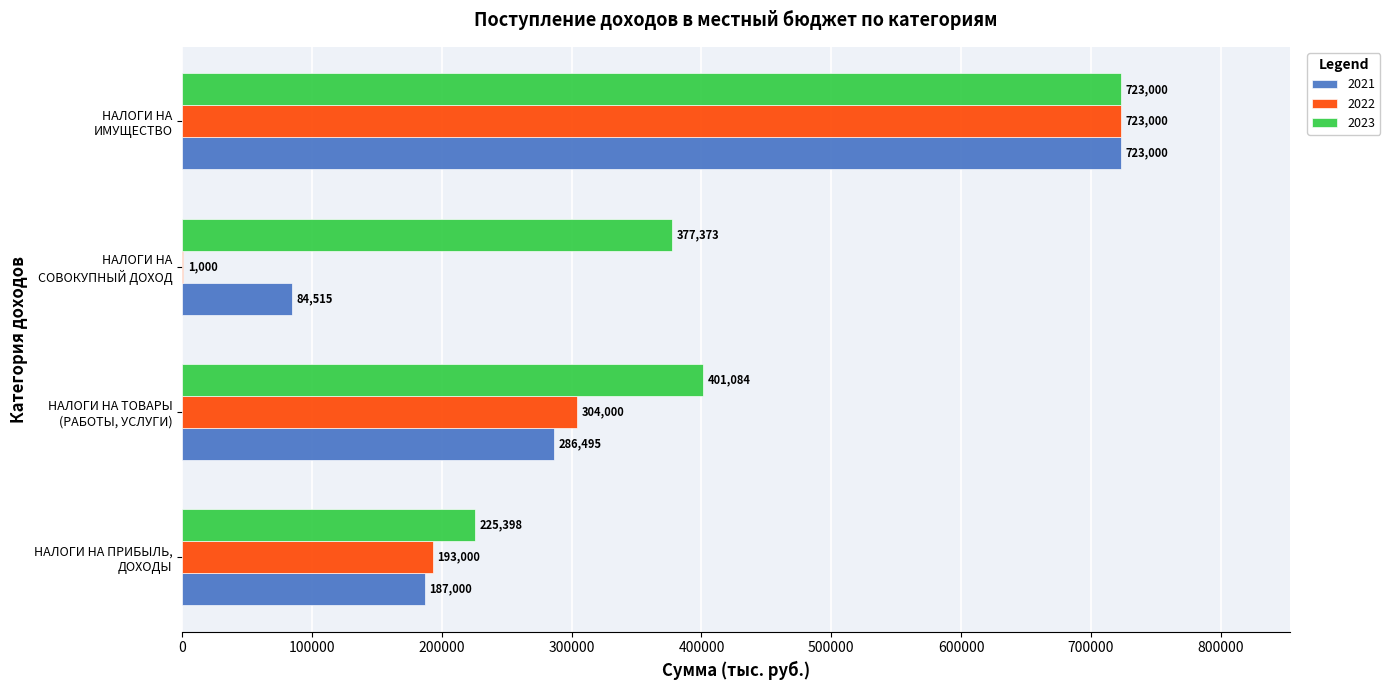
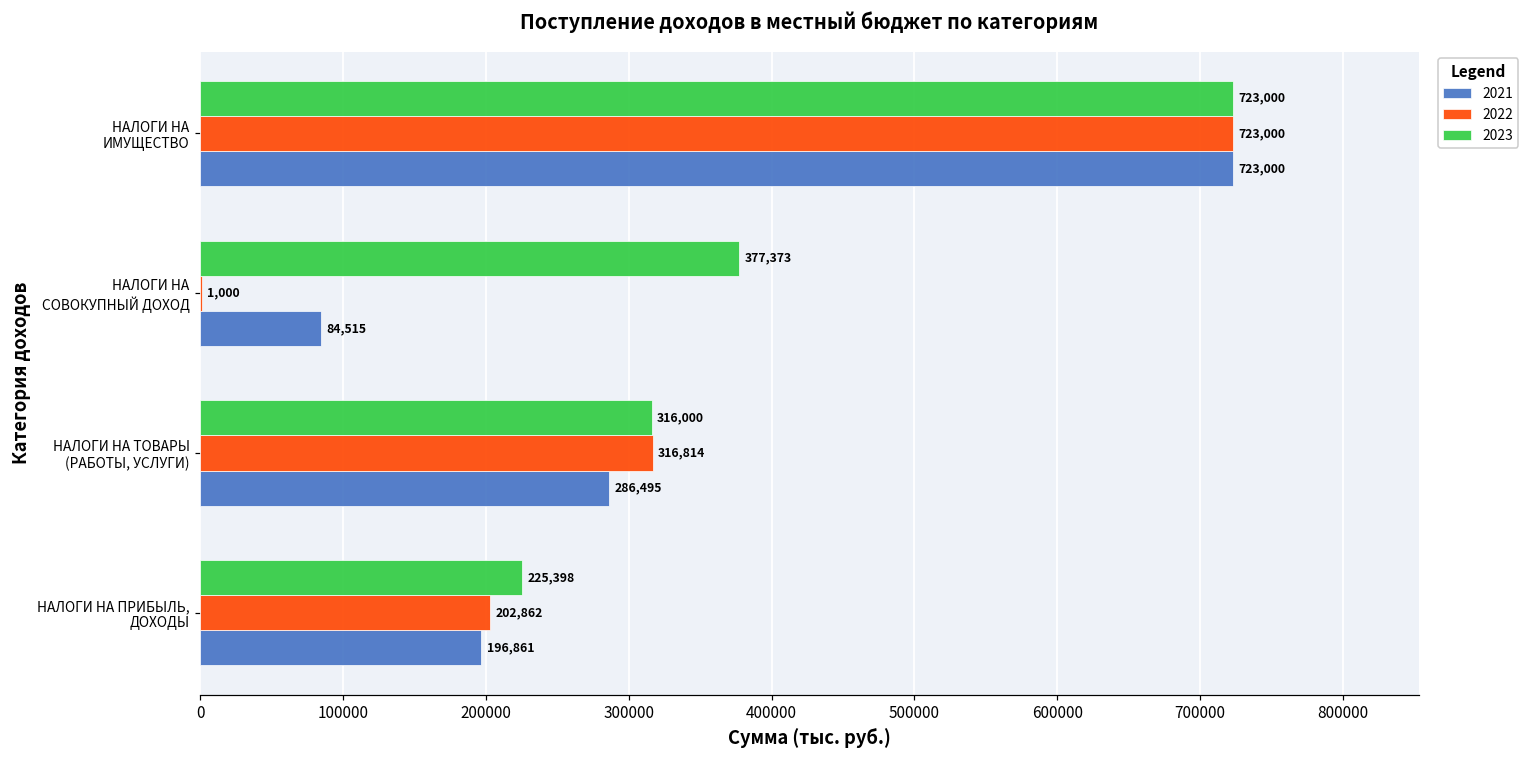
  {
    "2021": {
      "НАЛОГИ НА ИМУЩЕСТВО": "723,000",
      "НАЛОГИ НА СОВОКУПНЫЙ ДОХОД": "84,515",
      "НАЛОГИ НА ТОВАРЫ (РАБОТЫ, УСЛУГИ)": "286,495",
-     "НАЛОГИ НА ПРИБЫЛЬ, ДОХОДЫ": "187,000"
+     "НАЛОГИ НА ПРИБЫЛЬ, ДОХОДЫ": "196,861"
    },
    "2022": {
      "НАЛОГИ НА ИМУЩЕСТВО": "723,000",
      "НАЛОГИ НА СОВОКУПНЫЙ ДОХОД": "1,000",
-     "НАЛОГИ НА ТОВАРЫ (РАБОТЫ, УСЛУГИ)": "304,000",
-     "НАЛОГИ НА ПРИБЫЛЬ, ДОХОДЫ": "193,000"
+     "НАЛОГИ НА ТОВАРЫ (РАБОТЫ, УСЛУГИ)": "316,814",
+     "НАЛОГИ НА ПРИБЫЛЬ, ДОХОДЫ": "202,862"
    },
    "2023": {
      "НАЛОГИ НА ИМУЩЕСТВО": "723,000",
      "НАЛОГИ НА СОВОКУПНЫЙ ДОХОД": "377,373",
-     "НАЛОГИ НА ТОВАРЫ (РАБОТЫ, УСЛУГИ)": "401,084",
+     "НАЛОГИ НА ТОВАРЫ (РАБОТЫ, УСЛУГИ)": "316,000",
      "НАЛОГИ НА ПРИБЫЛЬ, ДОХОДЫ": "225,398"
    }
  }
